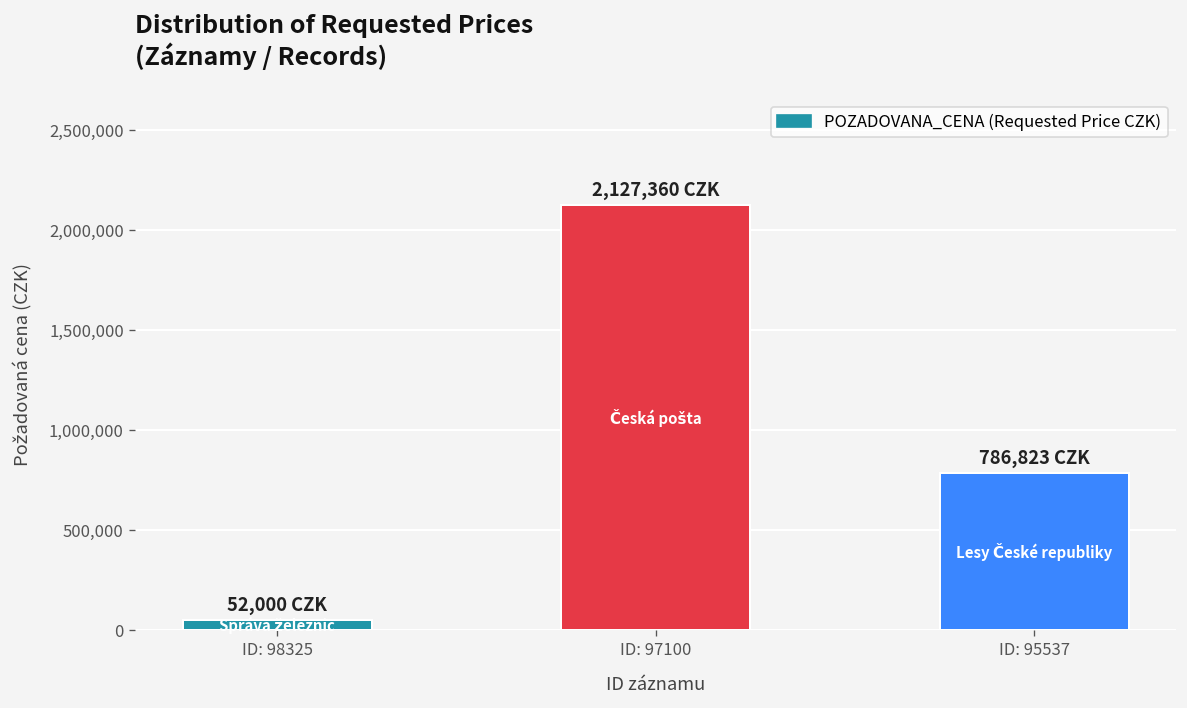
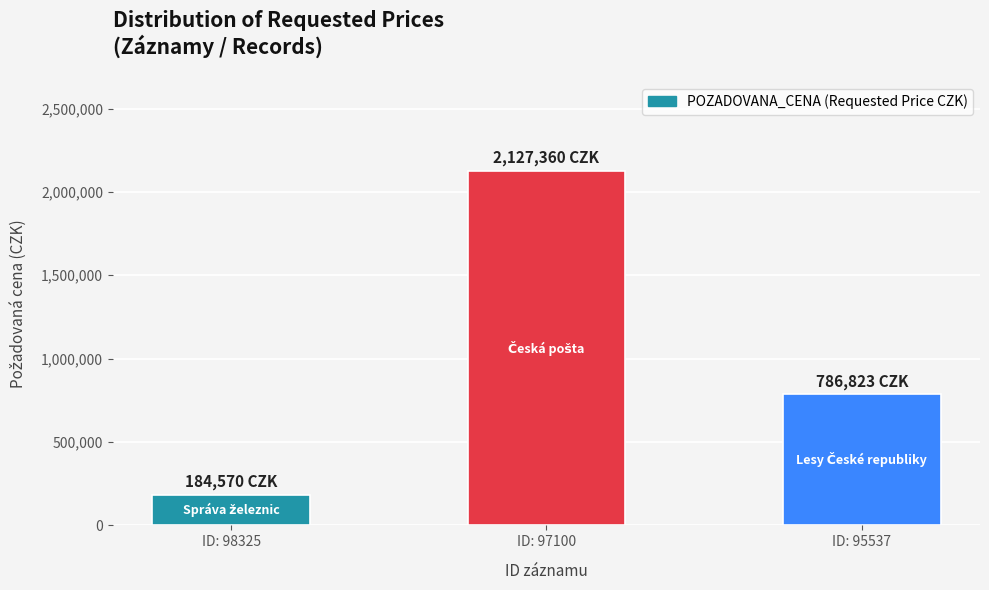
  {
-   "ID: 98325": "52,000",
+   "ID: 98325": "184,570",
    "ID: 97100": "2,127,360",
    "ID: 95537": "786,823"
  }
